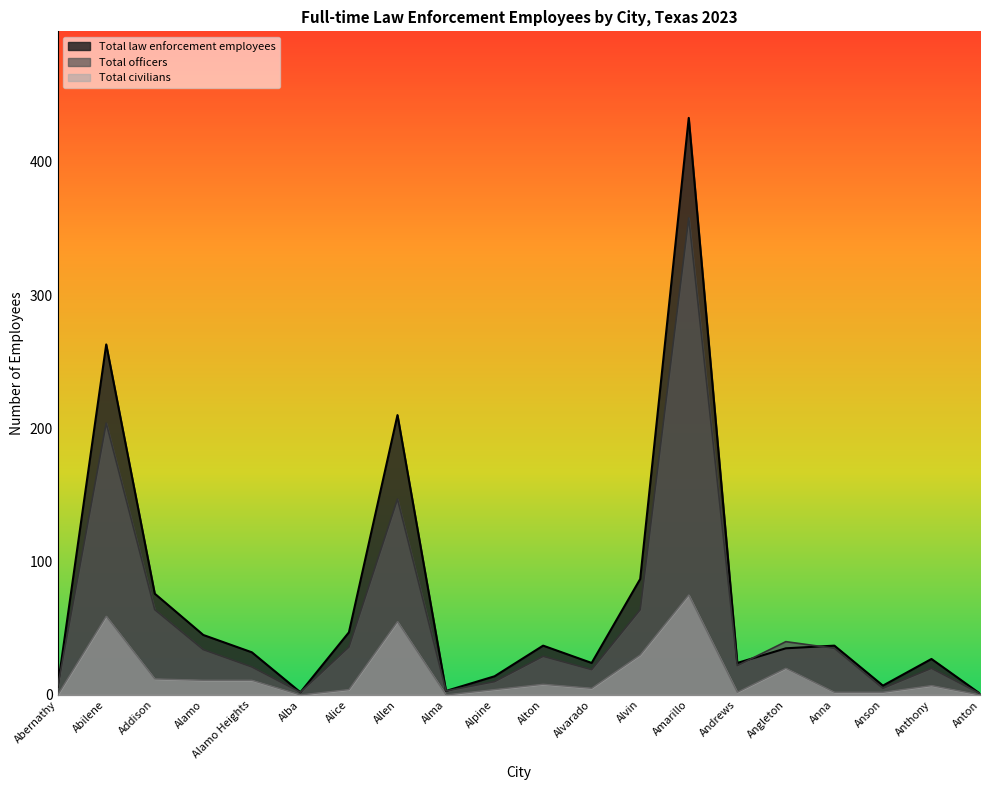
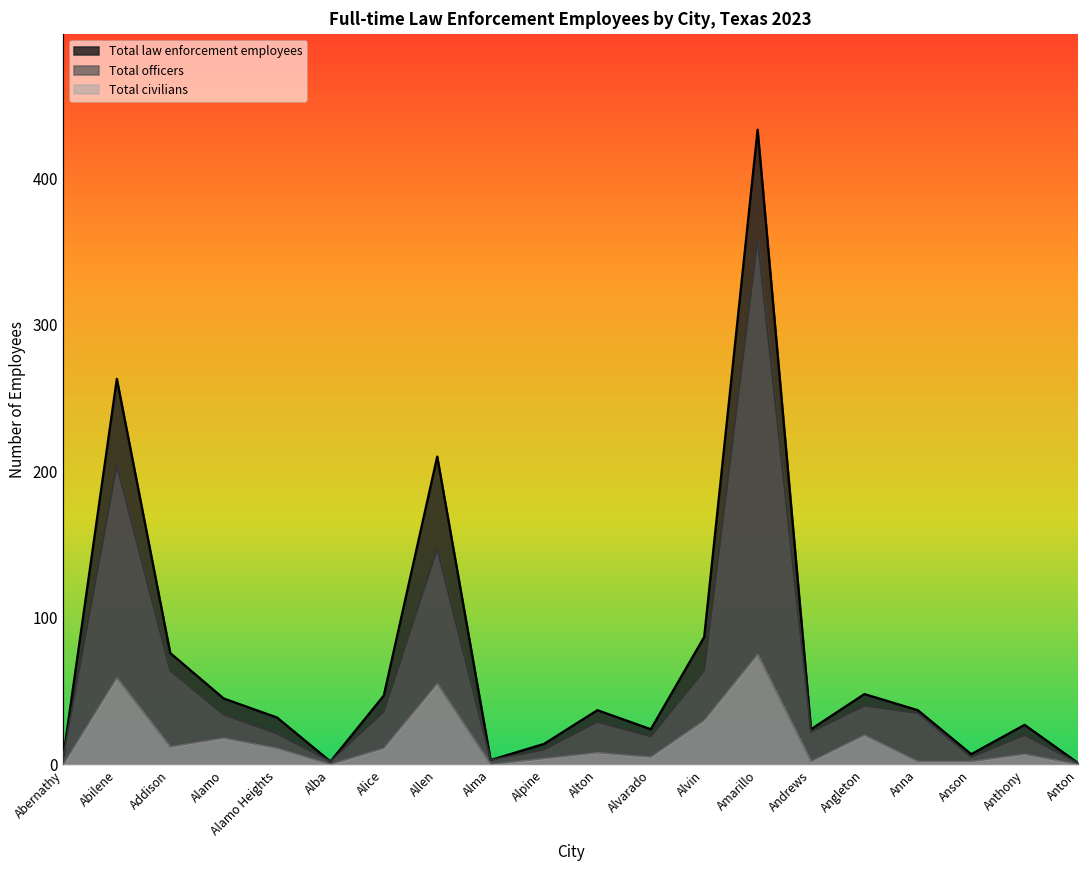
  {
    "Total law enforcement employees": {
      "Abilene": 263,
      "Addison": 76,
      "Alamo": 45,
      "Alamo Heights": 32,
      "Alice": 47,
      "Allen": 210,
      "Alpine": 14,
      "Alton": 37,
      "Alvarado": 24,
      "Alvin": 87,
      "Amarillo": 433,
      "Andrews": 24,
-     "Angleton": 35,
+     "Angleton": 48,
      "Anna": 37,
      "Anson": 7,
      "Anthony": 27
    },
    "Total officers": {
      "Abilene": 204,
      "Addison": 64,
      "Alamo": 34,
      "Alamo Heights": 21,
      "Alice": 36,
      "Allen": 147,
      "Alpine": 10,
      "Alton": 29,
      "Alvarado": 19,
      "Alvin": 64,
      "Amarillo": 358,
      "Andrews": 22,
      "Angleton": 40,
      "Anna": 35,
      "Anson": 5,
      "Anthony": 20
    },
    "Total civilians": {
      "Abernathy": 0,
      "Abilene": 59,
      "Addison": 12,
-     "Alamo": 11,
+     "Alamo": 18,
      "Alamo Heights": 11,
      "Alba": 0,
-     "Alice": 4,
+     "Alice": 11,
      "Allen": 55,
      "Alma": 0,
      "Alpine": 4,
      "Alton": 8,
      "Alvarado": 5,
      "Alvin": 30,
      "Amarillo": 75,
      "Andrews": 2,
      "Angleton": 20,
      "Anna": 2,
      "Anson": 2,
      "Anthony": 7
    }
  }
